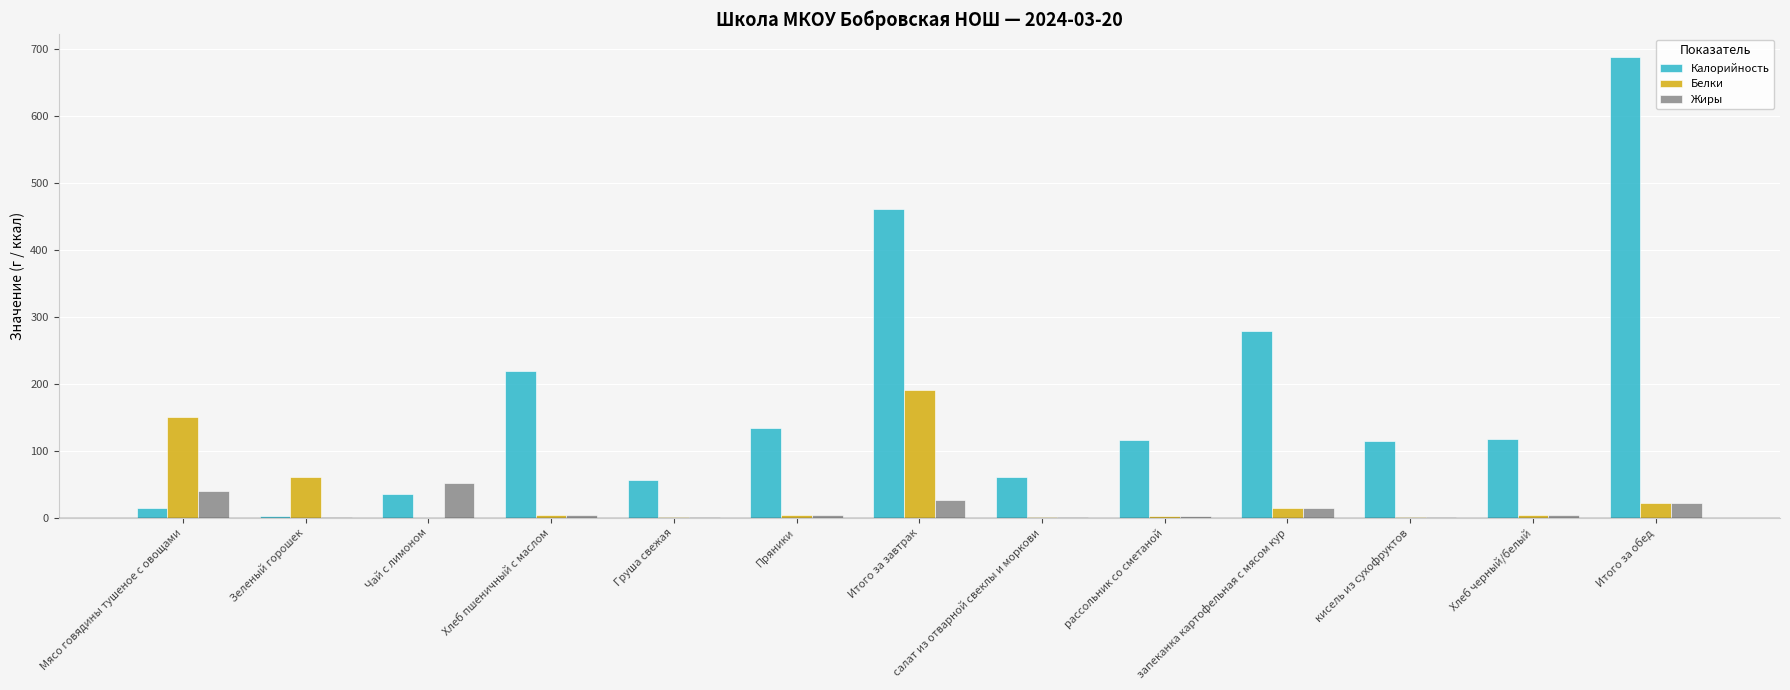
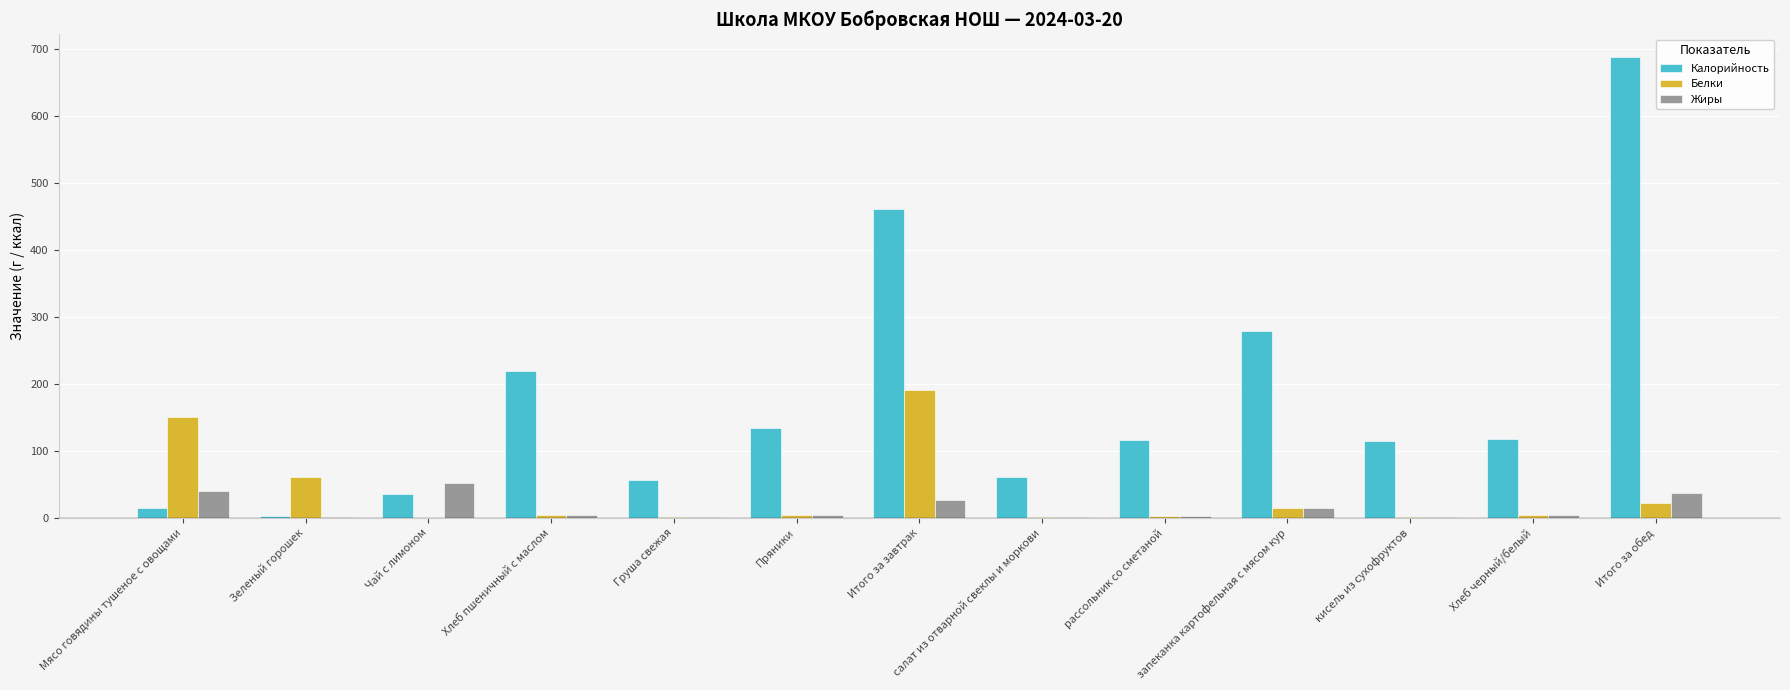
  {
    "Калорийность": {
      "Мясо говядины тушеное с овощами": 10,
      "Чай с лимоном": 40,
      "Хлеб пшеничный с маслом": 220,
      "Груша свежая": 60,
      "Пряники": 130,
      "Итого за завтрак": 460,
      "салат из отварной свеклы и моркови": 60,
      "рассольник со сметаной": 120,
      "запеканка картофельная с мясом кур": 280,
      "кисель из сухофруктов": 120,
      "Хлеб черный/белый": 120,
      "Итого за обед": 690
    },
    "Белки": {
      "Мясо говядины тушеное с овощами": 150,
      "Зеленый горошек": 60,
      "Пряники": 0,
      "Итого за завтрак": 190,
      "запеканка картофельная с мясом кур": 10,
      "Хлеб черный/белый": 0,
      "Итого за обед": 20
    },
    "Жиры": {
      "Мясо говядины тушеное с овощами": 40,
      "Чай с лимоном": 50,
      "Пряники": 0,
      "Итого за завтрак": 30,
      "запеканка картофельная с мясом кур": 10,
      "Хлеб черный/белый": 0,
-     "Итого за обед": 20
+     "Итого за обед": 40
    }
  }
